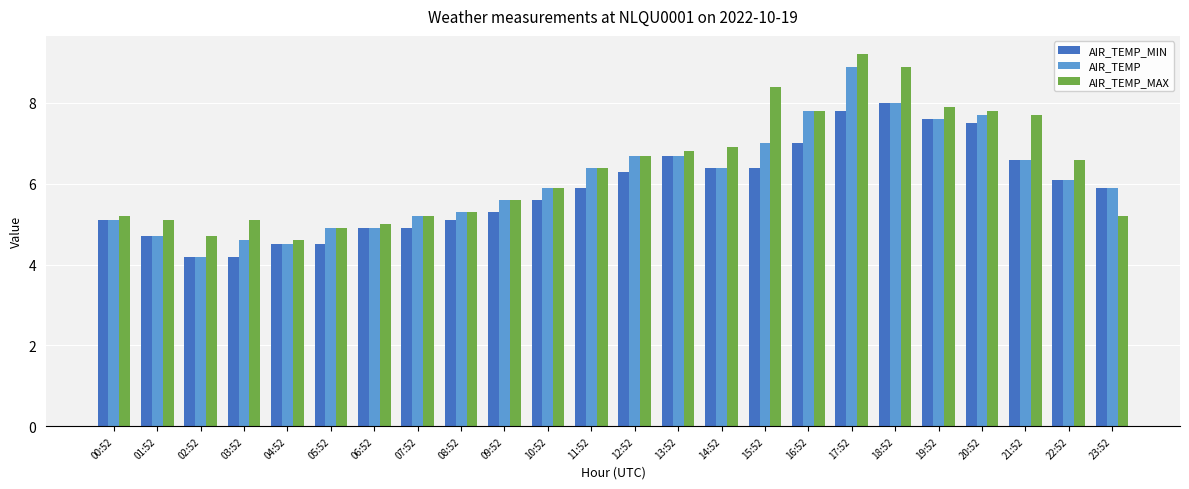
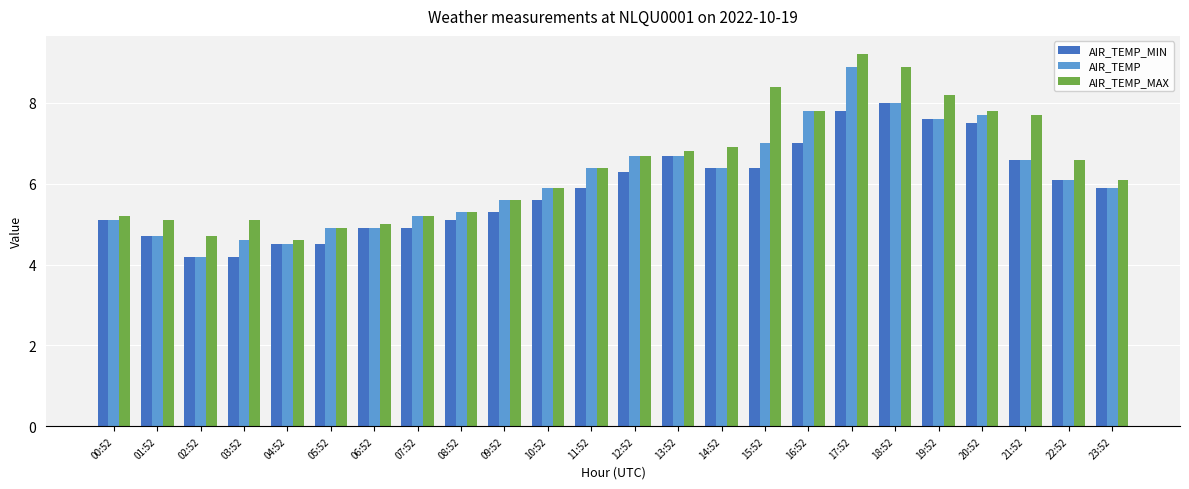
  {
    "AIR_TEMP_MAX": {
      "00:52": 5.2,
      "01:52": 5.1,
      "02:52": 4.7,
      "03:52": 5.1,
      "04:52": 4.6,
      "05:52": 4.9,
      "06:52": 5.0,
      "07:52": 5.2,
      "08:52": 5.3,
      "09:52": 5.6,
      "10:52": 5.9,
      "11:52": 6.4,
      "12:52": 6.7,
      "13:52": 6.8,
      "14:52": 6.9,
      "15:52": 8.4,
      "16:52": 7.8,
      "17:52": 9.2,
      "18:52": 8.9,
-     "19:52": 7.9,
+     "19:52": 8.2,
      "20:52": 7.8,
      "21:52": 7.7,
      "22:52": 6.6,
-     "23:52": 5.2
+     "23:52": 6.1
    }
  }
